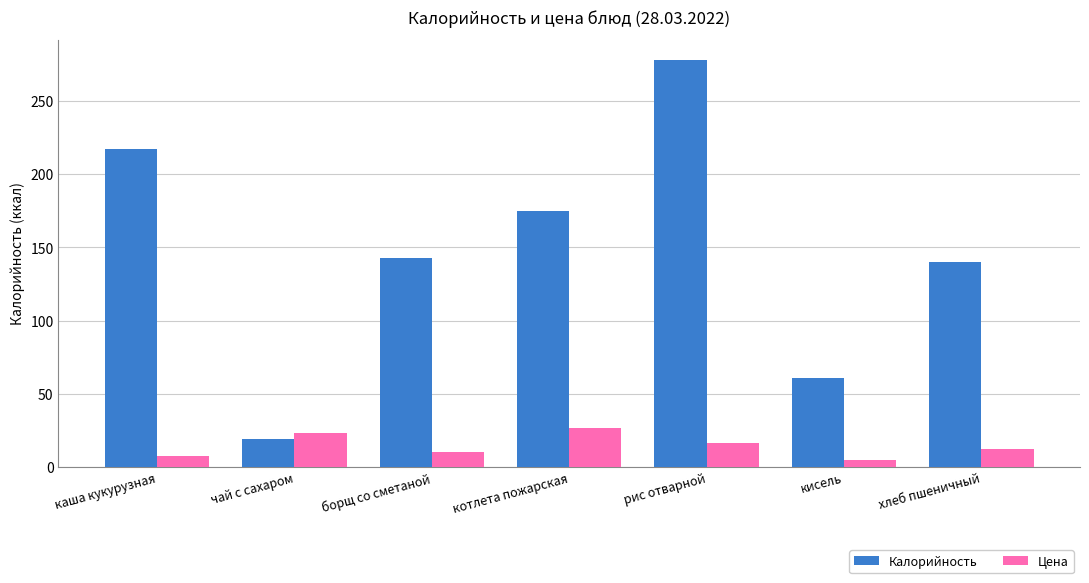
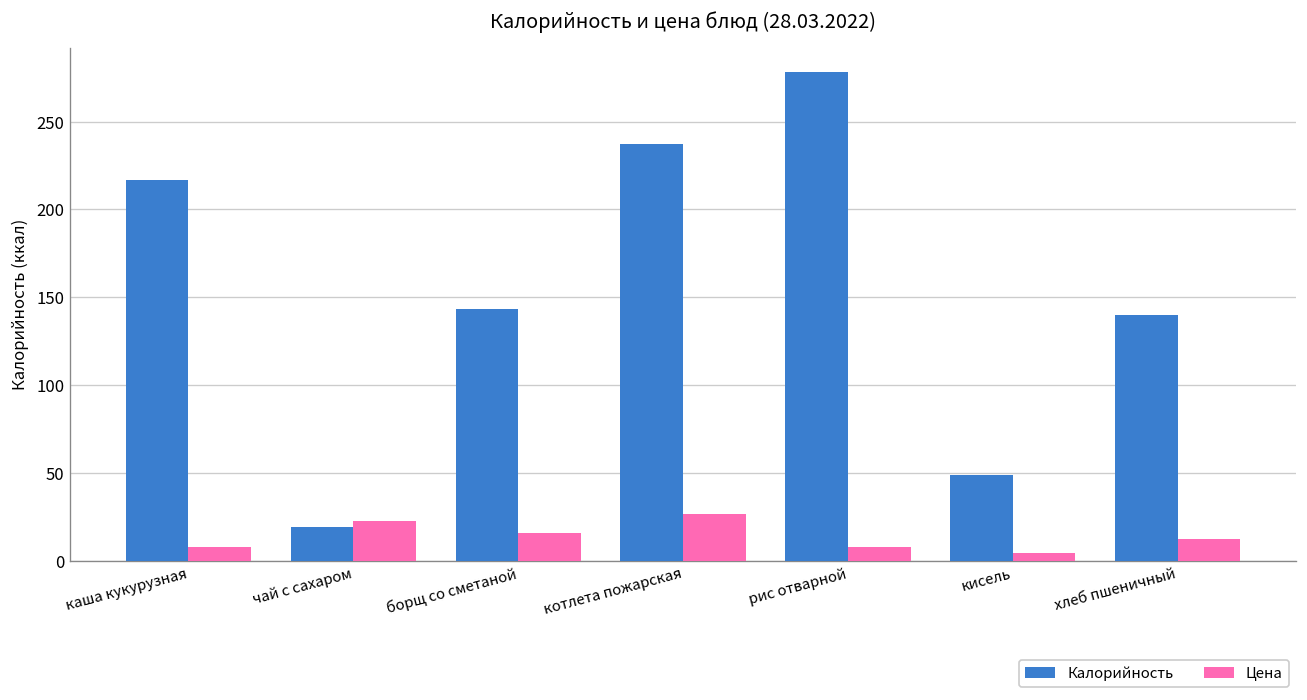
  {
    "Калорийность": {
      "каша кукурузная": 217,
      "чай с сахаром": 19,
      "борщ со сметаной": 143,
-     "котлета пожарская": 175,
+     "котлета пожарская": 237,
      "рис отварной": 278,
-     "кисель": 61,
+     "кисель": 49,
      "хлеб пшеничный": 140
    },
    "Цена": {
      "каша кукурузная": 8,
      "чай с сахаром": 23,
-     "борщ со сметаной": 10,
+     "борщ со сметаной": 16,
      "котлета пожарская": 26,
-     "рис отварной": 16,
+     "рис отварной": 8,
      "кисель": 5,
      "хлеб пшеничный": 12
    }
  }
